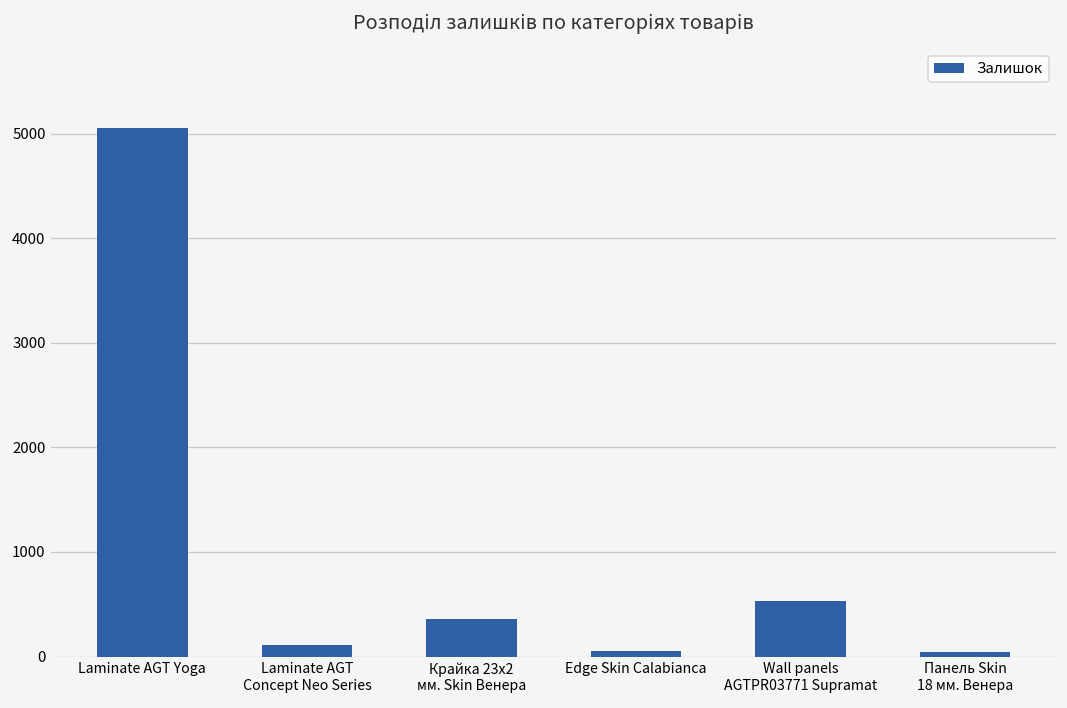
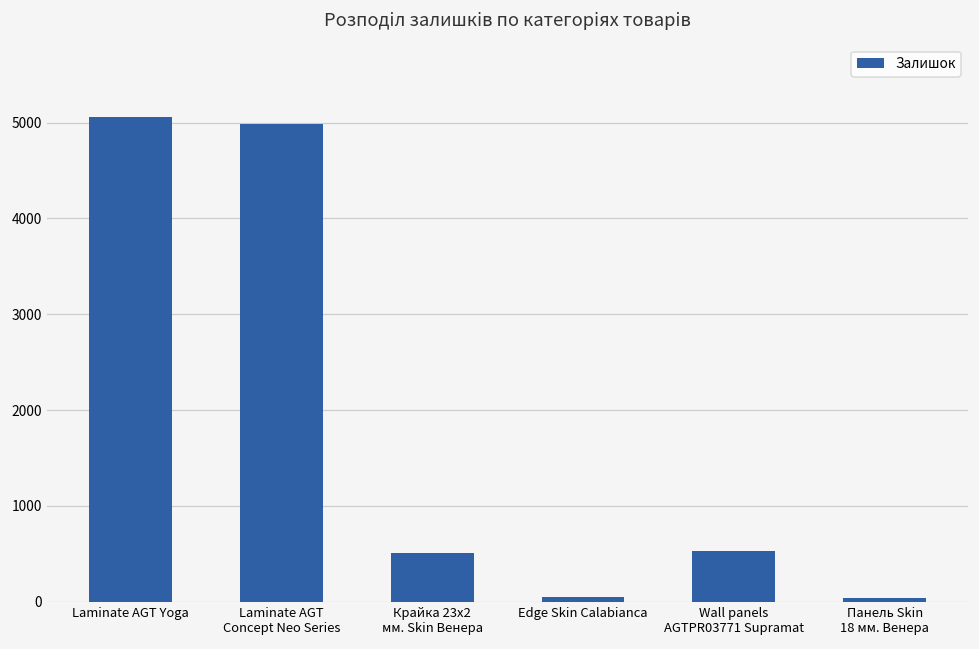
  {
    "Laminate AGT Yoga": 5100,
-   "Laminate AGT Concept Neo Series": 100,
-   "Крайка 23x2 мм. Skin Венера": 400,
+   "Laminate AGT Concept Neo Series": 5000,
+   "Крайка 23x2 мм. Skin Венера": 500,
    "Edge Skin Calabianca": 100,
    "Wall panels AGTPR03771 Supramat": 500,
    "Панель Skin 18 мм. Венера": 0
  }
